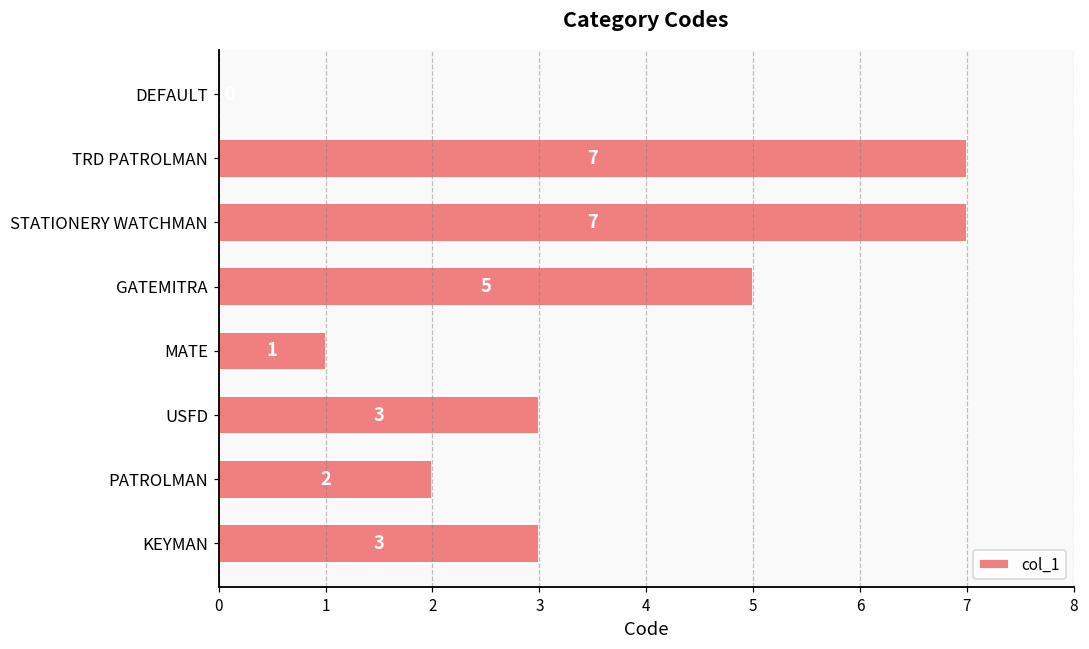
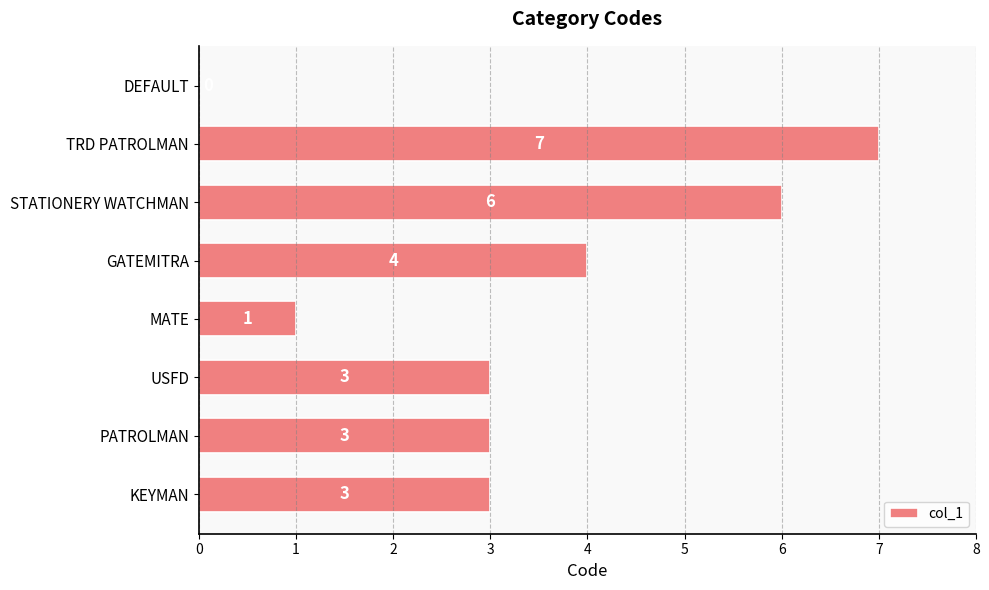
  {
    "TRD PATROLMAN": 7,
-   "STATIONERY WATCHMAN": 7,
-   "GATEMITRA": 5,
+   "STATIONERY WATCHMAN": 6,
+   "GATEMITRA": 4,
    "MATE": 1,
    "USFD": 3,
-   "PATROLMAN": 2,
+   "PATROLMAN": 3,
    "KEYMAN": 3
  }
